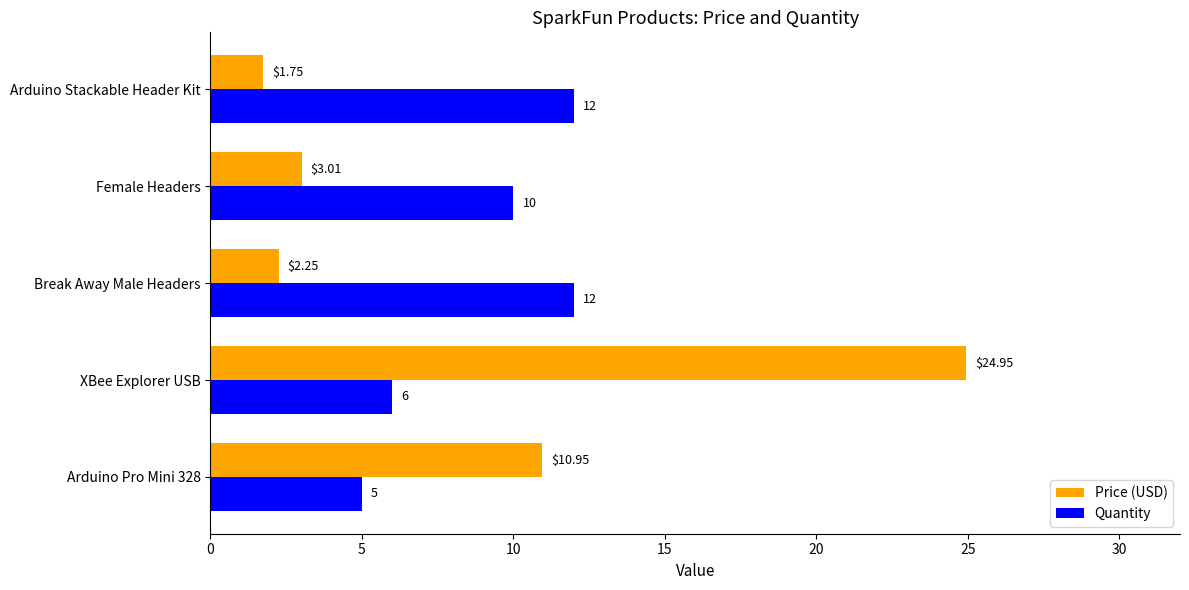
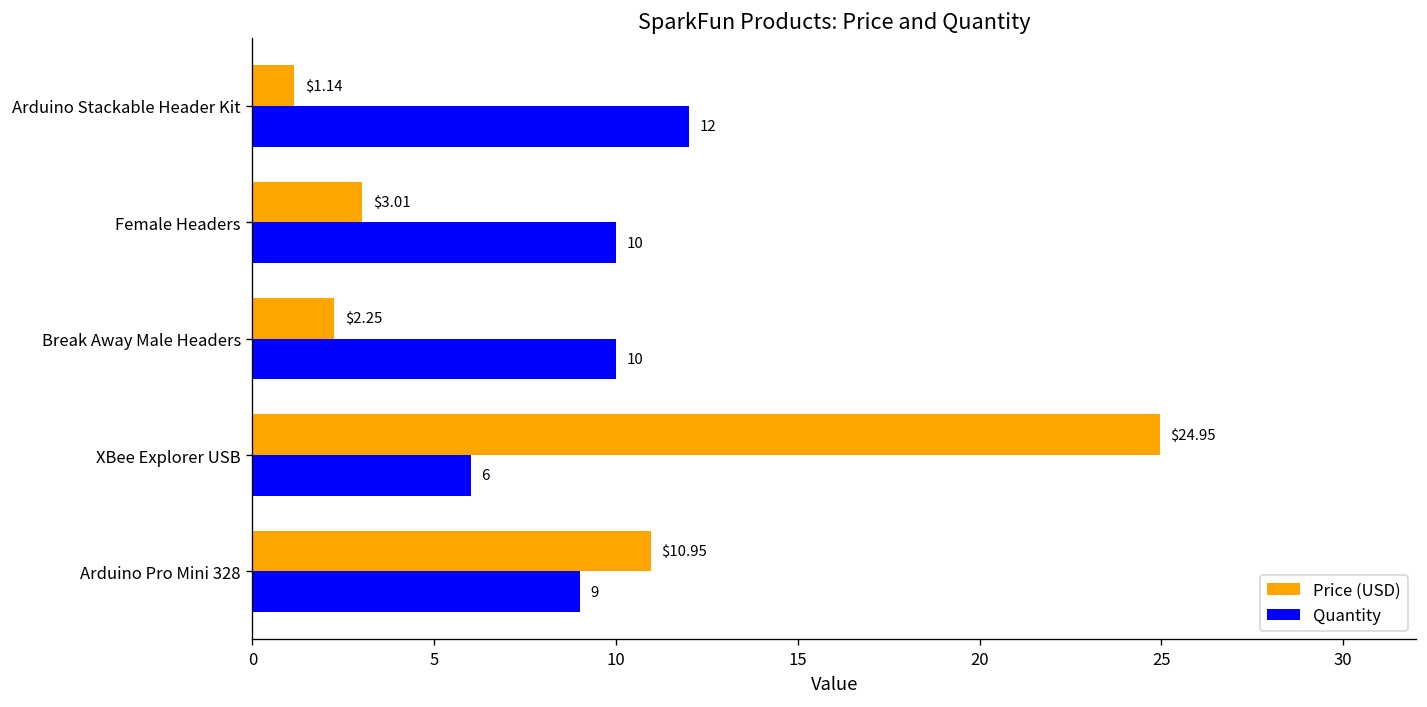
  {
    "Price (USD)": {
-     "Arduino Stackable Header Kit": "$1.75",
+     "Arduino Stackable Header Kit": "$1.14",
      "Female Headers": "$3.01",
      "Break Away Male Headers": "$2.25",
      "XBee Explorer USB": "$24.95",
      "Arduino Pro Mini 328": "$10.95"
    },
    "Quantity": {
      "Arduino Stackable Header Kit": "12",
      "Female Headers": "10",
-     "Break Away Male Headers": "12",
+     "Break Away Male Headers": "10",
      "XBee Explorer USB": "6",
-     "Arduino Pro Mini 328": "5"
+     "Arduino Pro Mini 328": "9"
    }
  }
